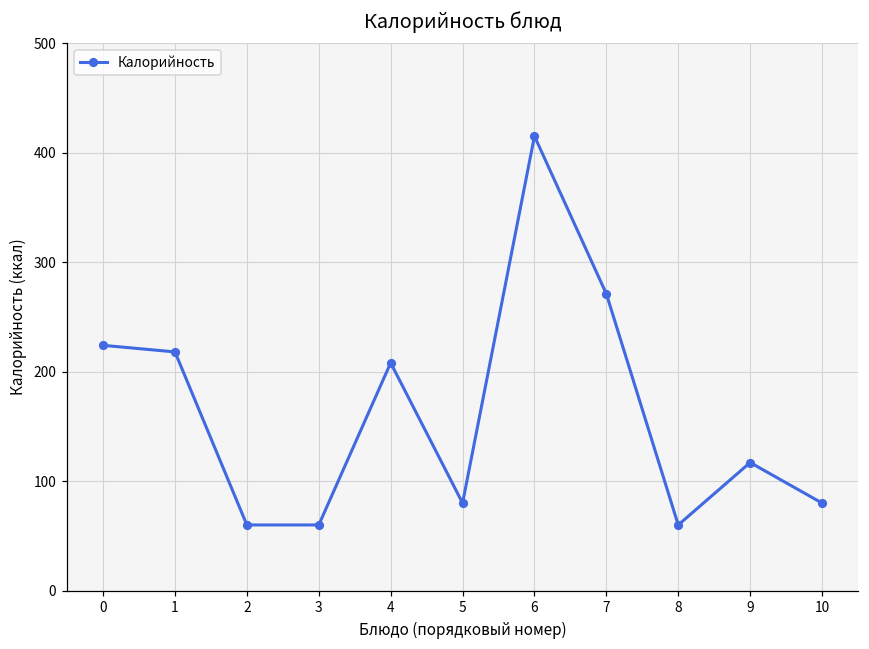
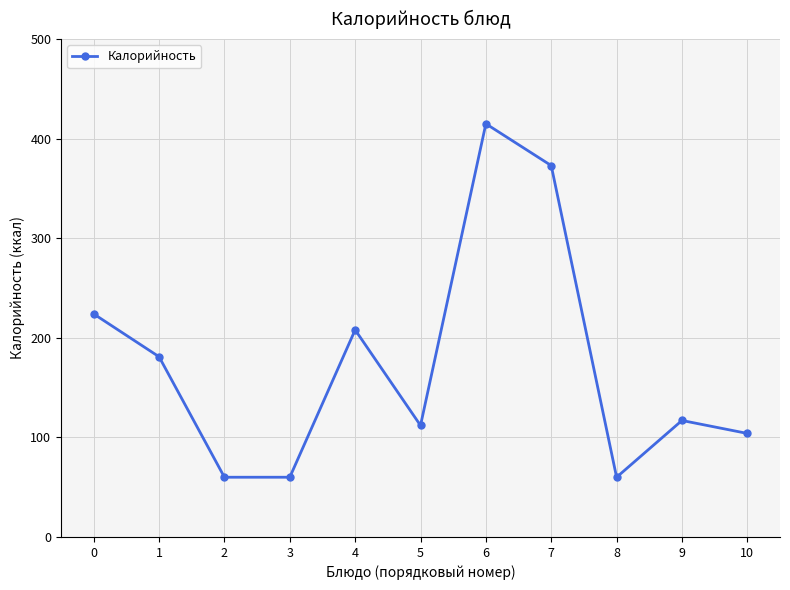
  {
    "0": 220,
-   "1": 220,
+   "1": 180,
    "2": 60,
    "3": 60,
    "4": 210,
-   "5": 80,
+   "5": 110,
    "6": 420,
-   "7": 270,
+   "7": 370,
    "8": 60,
    "9": 120,
-   "10": 80
+   "10": 100
  }
